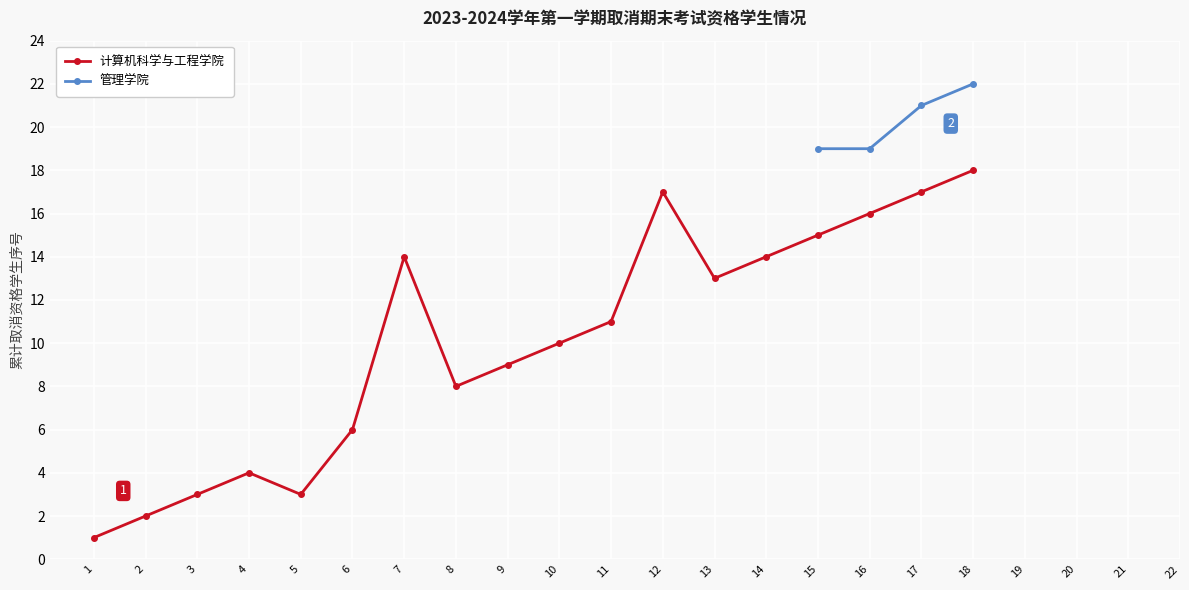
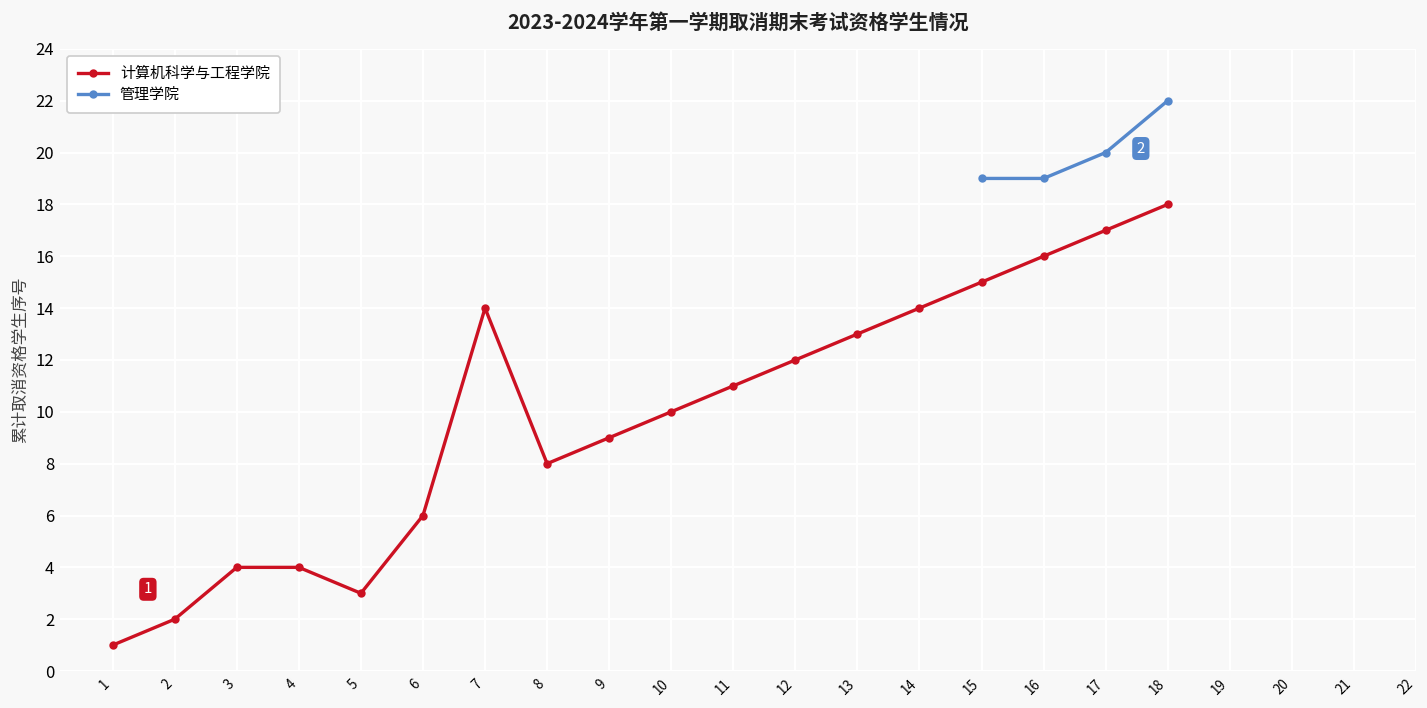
  {
    "计算机科学与工程学院": {
      "1": 1,
      "2": 2,
-     "3": 3,
+     "3": 4,
      "4": 4,
      "5": 3,
      "6": 6,
      "7": 14,
      "8": 8,
      "9": 9,
      "10": 10,
      "11": 11,
-     "12": 17,
+     "12": 12,
      "13": 13,
      "14": 14,
      "15": 15,
      "16": 16,
      "17": 17,
      "18": 18
    },
    "管理学院": {
      "15": 19,
      "16": 19,
-     "17": 21,
+     "17": 20,
      "18": 22
    }
  }
